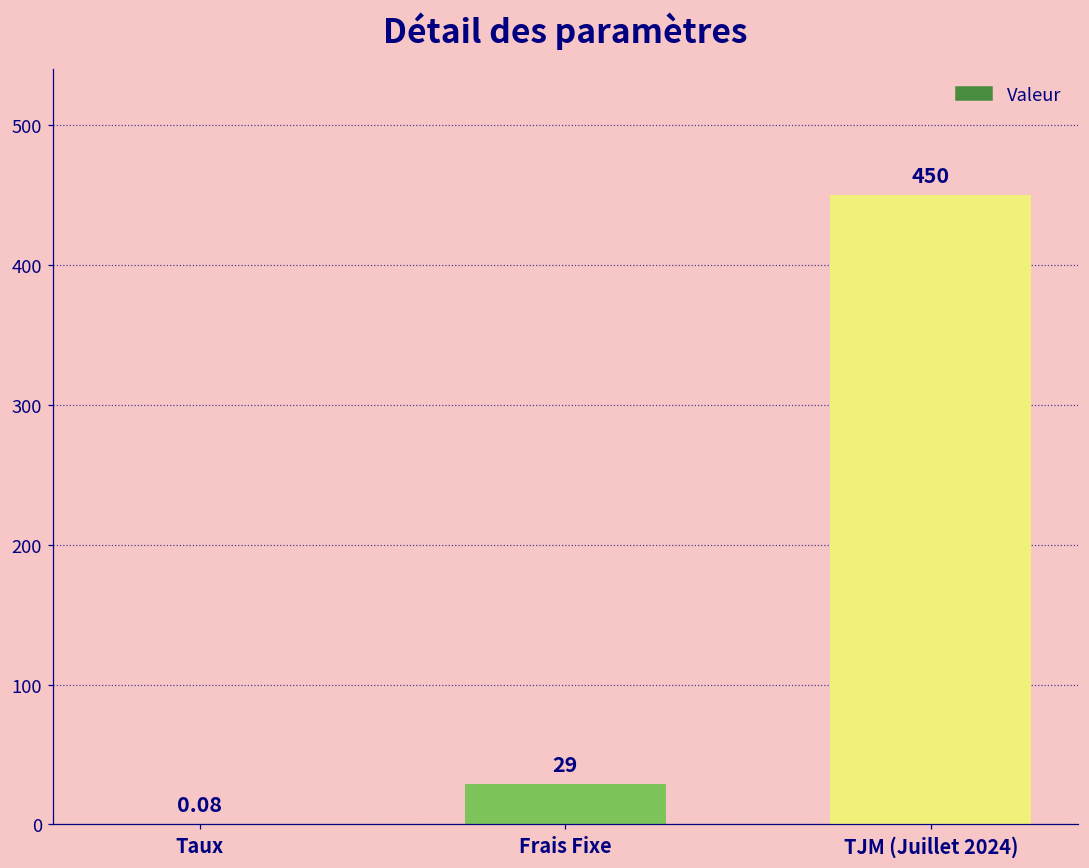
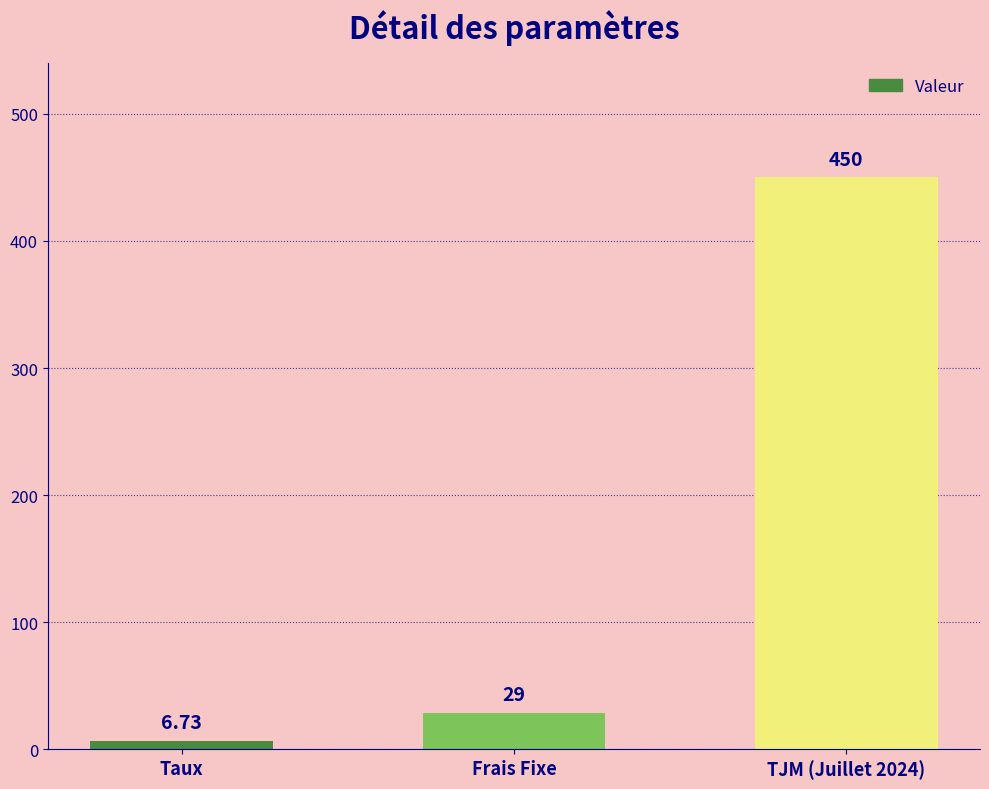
  {
-   "Taux": 0.08,
+   "Taux": 6.73,
    "Frais Fixe": 29,
    "TJM (Juillet 2024)": 450
  }
